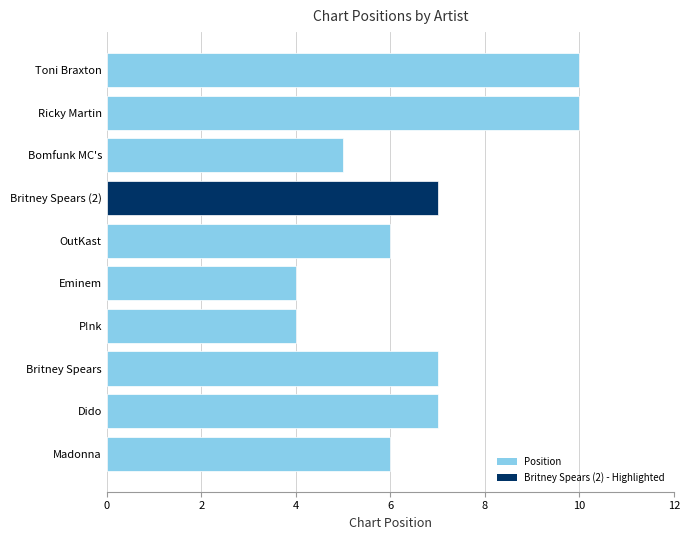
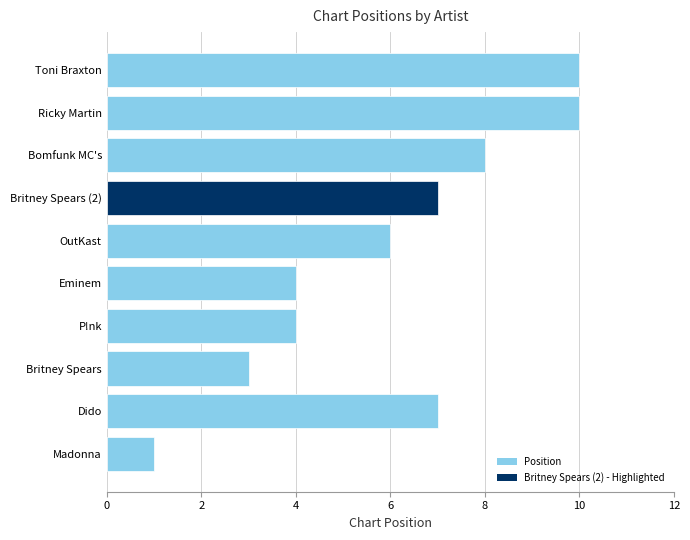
  {
    "Toni Braxton": 10,
    "Ricky Martin": 10,
-   "Bomfunk MC's": 5,
+   "Bomfunk MC's": 8,
    "Britney Spears (2)": 7,
    "OutKast": 6,
    "Eminem": 4,
    "P!nk": 4,
-   "Britney Spears": 7,
+   "Britney Spears": 3,
    "Dido": 7,
-   "Madonna": 6
+   "Madonna": 1
  }
